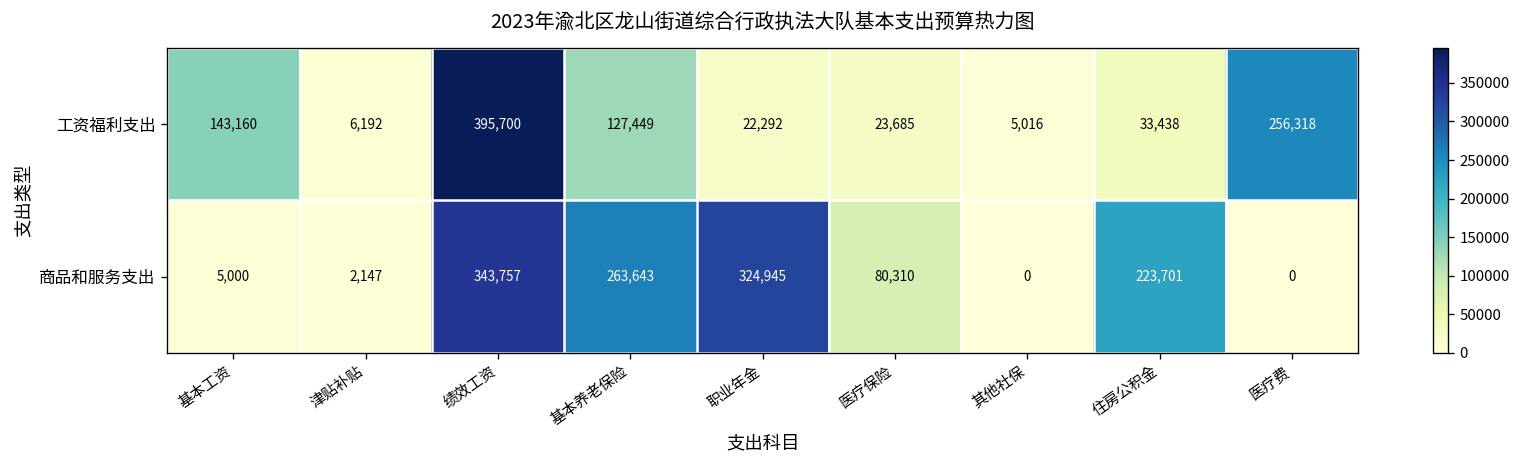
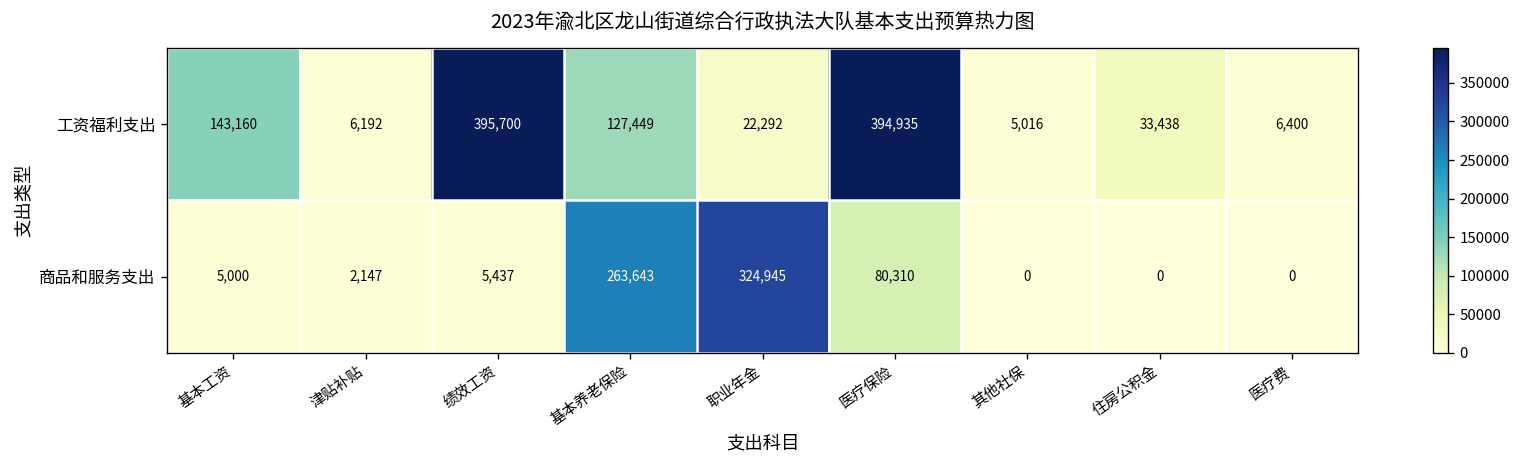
  {
    "工资福利支出": {
      "基本工资": "143,160",
      "津贴补贴": "6,192",
      "绩效工资": "395,700",
      "基本养老保险": "127,449",
      "职业年金": "22,292",
-     "医疗保险": "23,685",
+     "医疗保险": "394,935",
      "其他社保": "5,016",
      "住房公积金": "33,438",
-     "医疗费": "256,318"
+     "医疗费": "6,400"
    },
    "商品和服务支出": {
      "基本工资": "5,000",
      "津贴补贴": "2,147",
-     "绩效工资": "343,757",
+     "绩效工资": "5,437",
      "基本养老保险": "263,643",
      "职业年金": "324,945",
      "医疗保险": "80,310",
      "其他社保": "0",
-     "住房公积金": "223,701",
+     "住房公积金": "0",
      "医疗费": "0"
    }
  }
